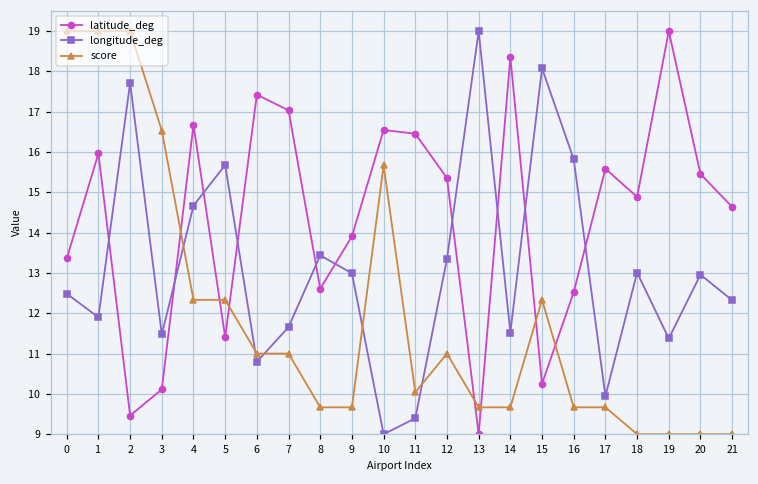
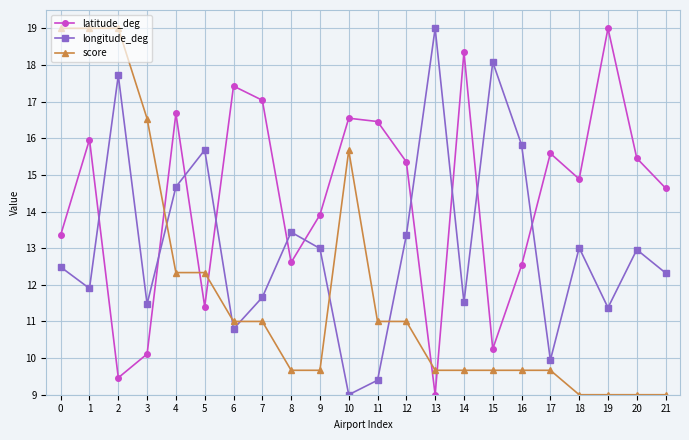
  {
    "latitude_deg": {
      "0": 13.4,
      "1": 16.0,
      "2": 9.5,
      "3": 10.1,
      "4": 16.7,
      "5": 11.4,
      "6": 17.4,
      "7": 17.0,
      "8": 12.6,
      "9": 13.9,
      "10": 16.5,
      "11": 16.5,
      "12": 15.4,
      "13": 9.0,
      "14": 18.4,
      "15": 10.3,
      "16": 12.5,
      "17": 15.6,
      "18": 14.9,
      "19": 19.0,
      "20": 15.5,
      "21": 14.6
    },
    "longitude_deg": {
      "0": 12.5,
      "1": 11.9,
      "2": 17.7,
      "3": 11.5,
      "4": 14.7,
      "5": 15.7,
      "6": 10.8,
      "7": 11.7,
      "8": 13.4,
      "9": 13.0,
      "10": 9.0,
      "11": 9.4,
      "12": 13.4,
      "13": 19.0,
      "14": 11.5,
      "15": 18.1,
      "16": 15.8,
      "17": 9.9,
      "18": 13.0,
      "19": 11.4,
      "20": 13.0,
      "21": 12.3
    },
    "score": {
      "3": 16.5,
      "4": 12.3,
      "5": 12.3,
      "6": 11.0,
      "7": 11.0,
      "8": 9.7,
      "9": 9.7,
      "10": 15.7,
-     "11": 10.0,
+     "11": 11.0,
      "12": 11.0,
      "13": 9.7,
      "14": 9.7,
-     "15": 12.3,
+     "15": 9.7,
      "16": 9.7,
      "17": 9.7,
      "18": 9.0,
      "19": 9.0,
      "20": 9.0,
      "21": 9.0
    }
  }
